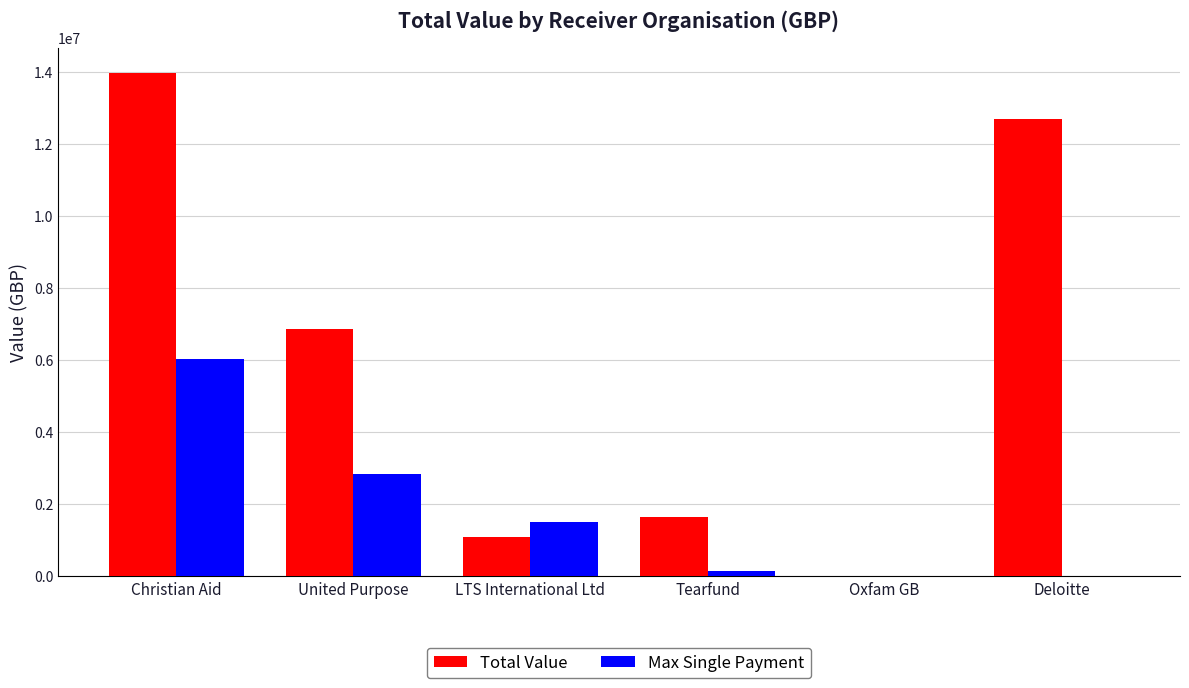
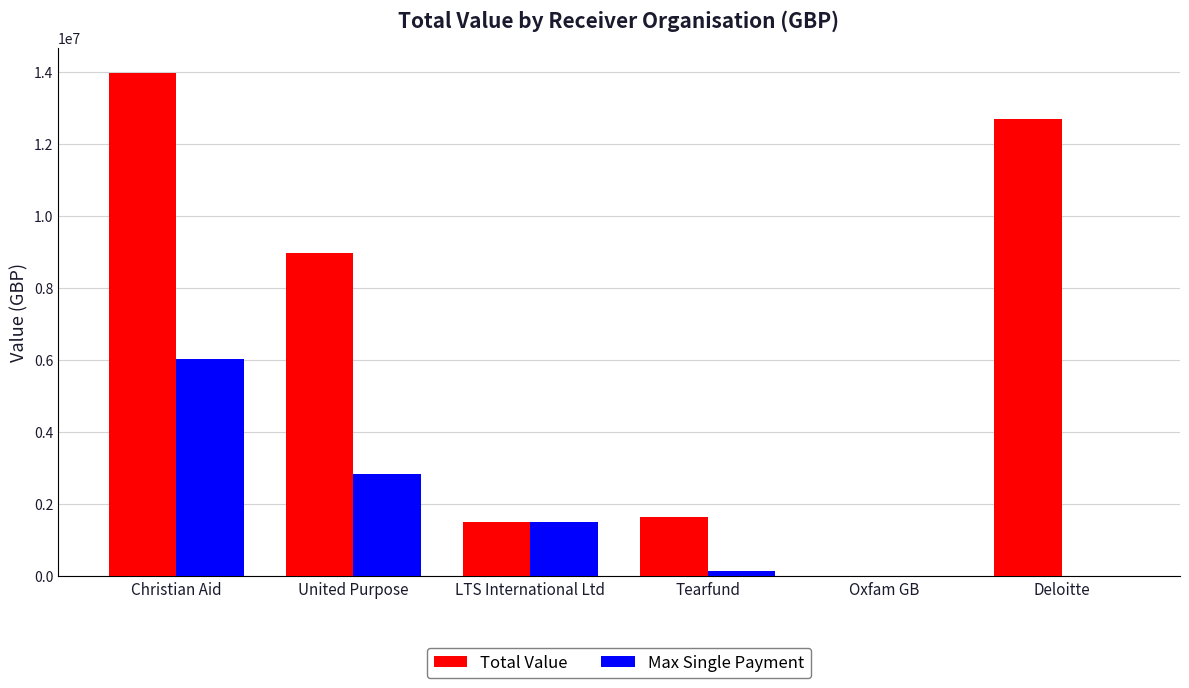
  {
    "Total Value": {
      "Christian Aid": 14000000,
-     "United Purpose": 6900000,
-     "LTS International Ltd": 1100000,
+     "United Purpose": 9000000,
+     "LTS International Ltd": 1500000,
      "Tearfund": 1600000,
      "Deloitte": 12700000
    },
    "Max Single Payment": {
      "Christian Aid": 6000000,
      "United Purpose": 2800000,
      "LTS International Ltd": 1500000,
      "Tearfund": 100000
    }
  }
